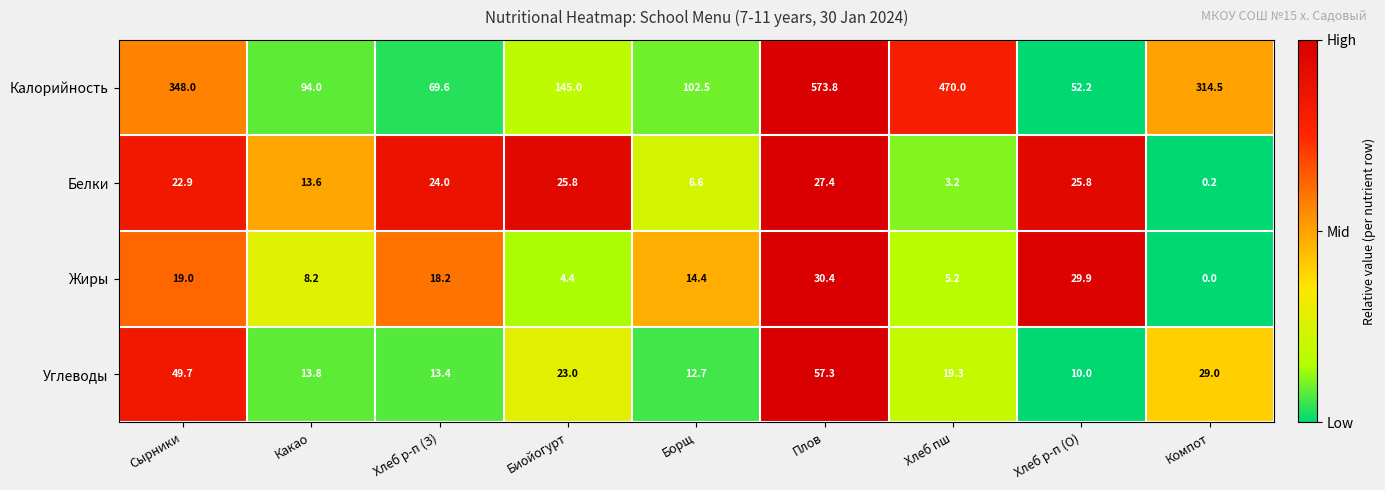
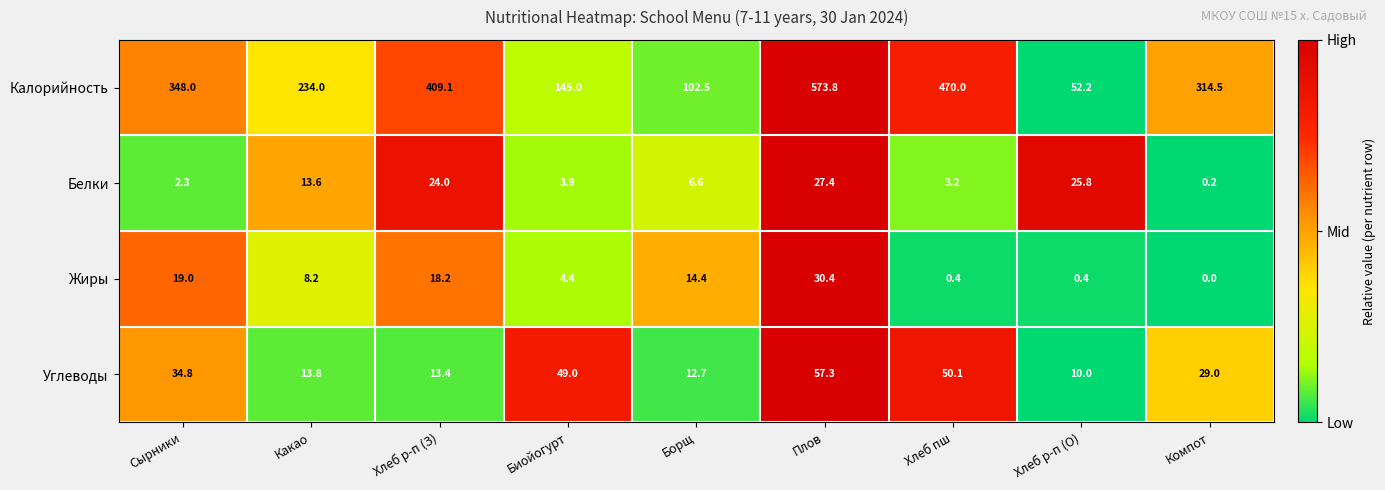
  {
    "Калорийность": {
      "Сырники": 348.0,
-     "Какао": 94.0,
-     "Хлеб р-п (З)": 69.6,
+     "Какао": 234.0,
+     "Хлеб р-п (З)": 409.1,
      "Биойогурт": 145.0,
      "Борщ": 102.5,
      "Плов": 573.8,
      "Хлеб пш": 470.0,
      "Хлеб р-п (О)": 52.2,
      "Компот": 314.5
    },
    "Белки": {
-     "Сырники": 22.9,
+     "Сырники": 2.3,
      "Какао": 13.6,
      "Хлеб р-п (З)": 24.0,
-     "Биойогурт": 25.8,
+     "Биойогурт": 3.9,
      "Борщ": 6.6,
      "Плов": 27.4,
      "Хлеб пш": 3.2,
      "Хлеб р-п (О)": 25.8,
      "Компот": 0.2
    },
    "Жиры": {
      "Сырники": 19.0,
      "Какао": 8.2,
      "Хлеб р-п (З)": 18.2,
      "Биойогурт": 4.4,
      "Борщ": 14.4,
      "Плов": 30.4,
-     "Хлеб пш": 5.2,
-     "Хлеб р-п (О)": 29.9,
+     "Хлеб пш": 0.4,
+     "Хлеб р-п (О)": 0.4,
      "Компот": 0.0
    },
    "Углеводы": {
-     "Сырники": 49.7,
+     "Сырники": 34.8,
      "Какао": 13.8,
      "Хлеб р-п (З)": 13.4,
-     "Биойогурт": 23.0,
+     "Биойогурт": 49.0,
      "Борщ": 12.7,
      "Плов": 57.3,
-     "Хлеб пш": 19.3,
+     "Хлеб пш": 50.1,
      "Хлеб р-п (О)": 10.0,
      "Компот": 29.0
    }
  }
